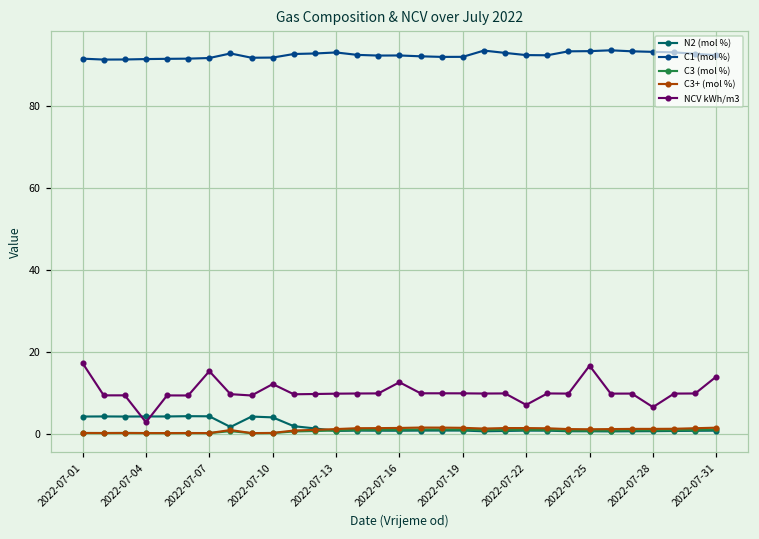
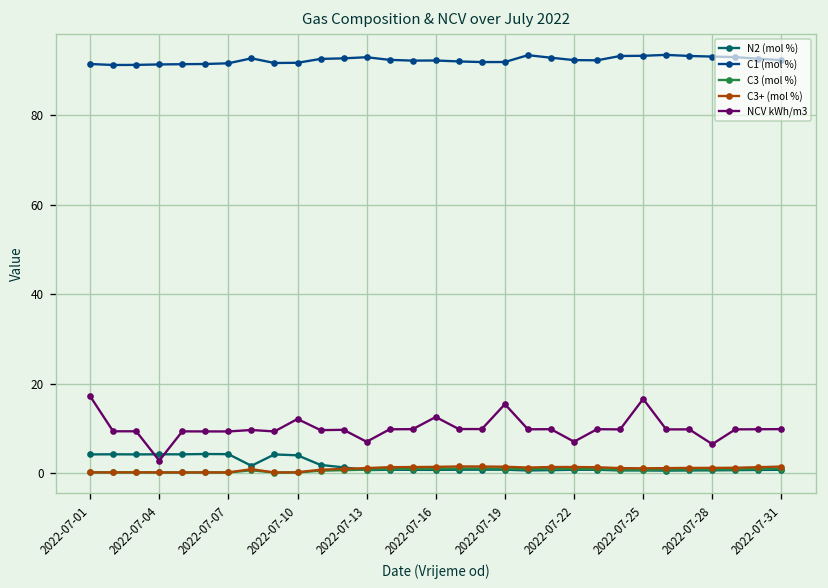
  {
    "NCV kWh/m3": {
      "2022-07-01": 17,
      "2022-07-04": 3,
-     "2022-07-07": 15,
+     "2022-07-07": 9,
      "2022-07-10": 12,
-     "2022-07-13": 10,
+     "2022-07-13": 7,
      "2022-07-16": 13,
-     "2022-07-19": 10,
+     "2022-07-19": 15,
      "2022-07-22": 7,
      "2022-07-25": 17,
      "2022-07-28": 7,
-     "2022-07-31": 14
+     "2022-07-31": 10
    }
  }
